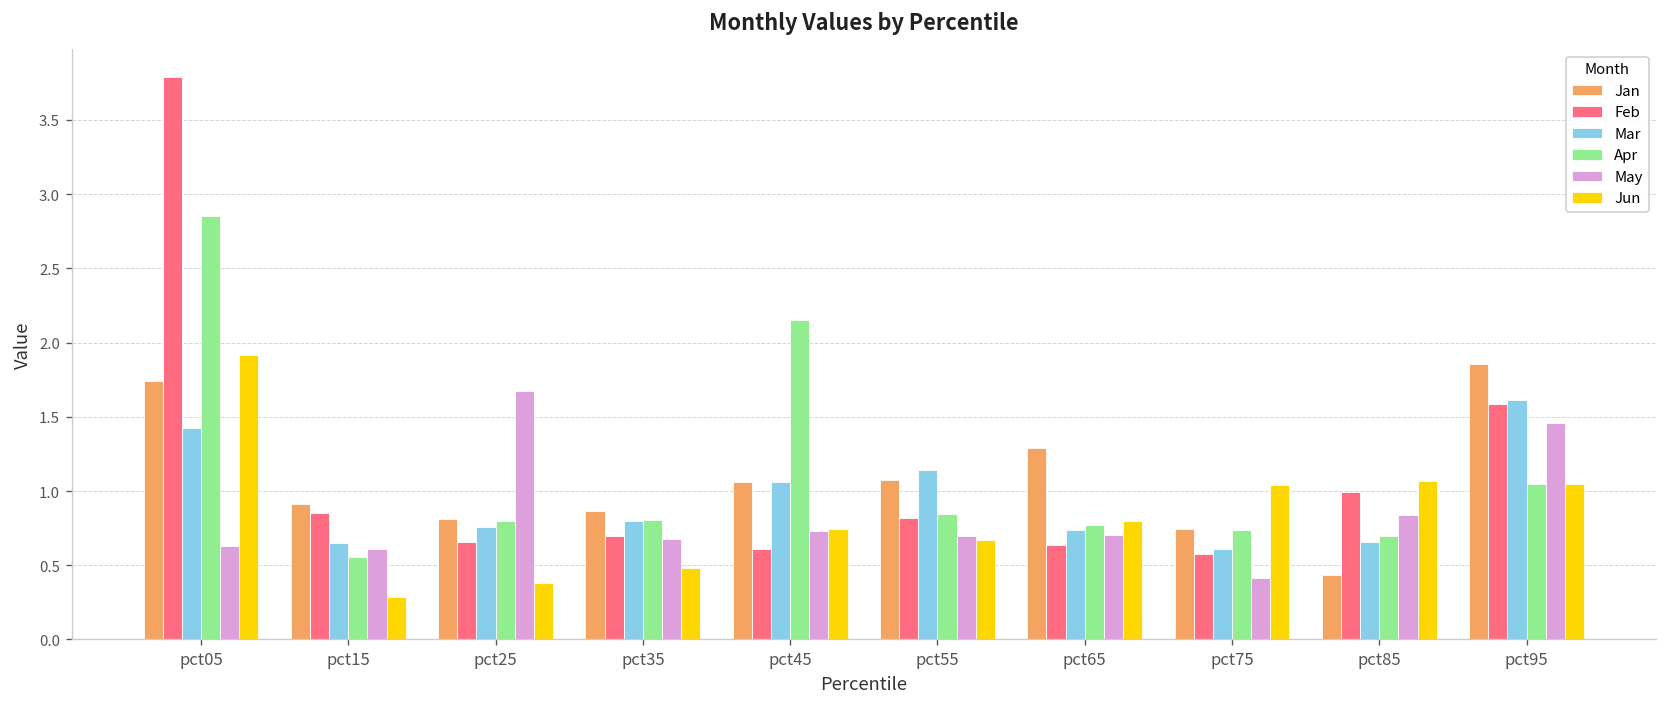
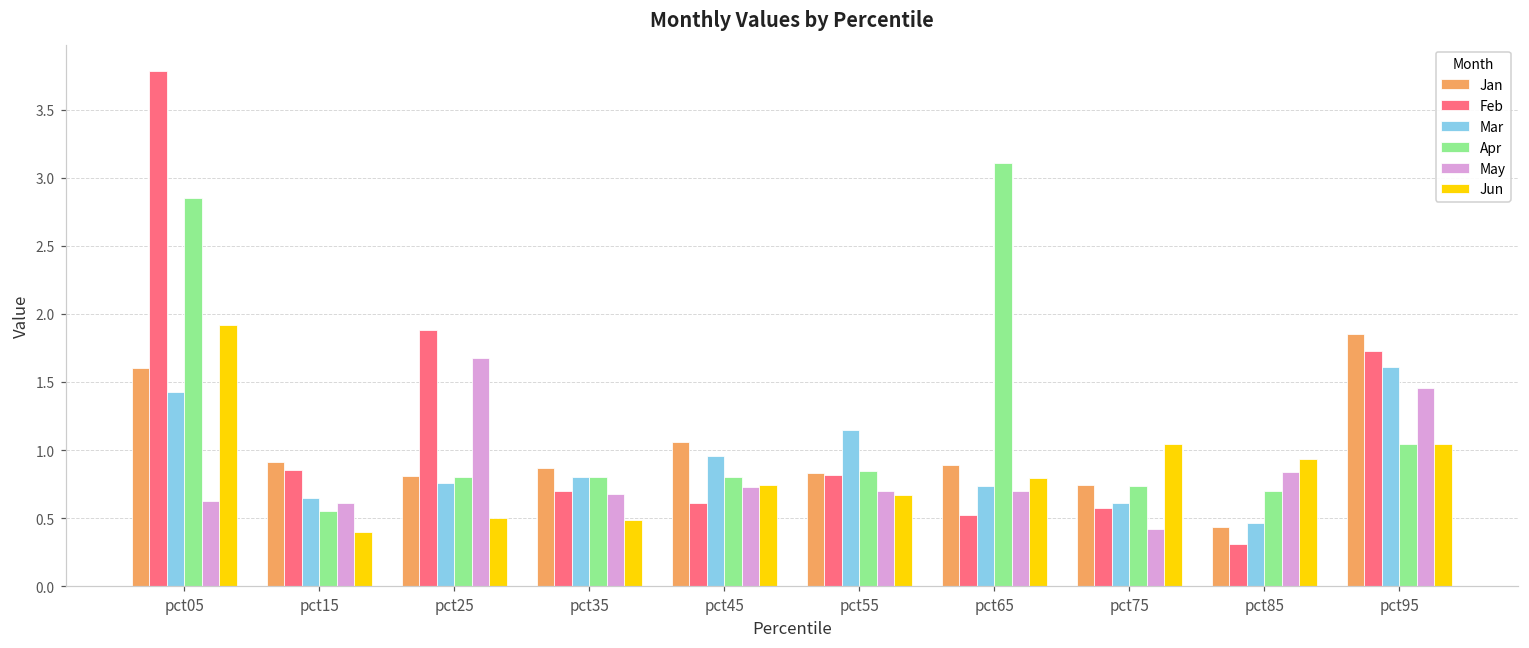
  {
    "Jan": {
-     "pct05": 1.74,
+     "pct05": 1.60,
      "pct15": 0.91,
      "pct25": 0.81,
      "pct35": 0.87,
      "pct45": 1.06,
-     "pct55": 1.07,
-     "pct65": 1.29,
+     "pct55": 0.83,
+     "pct65": 0.89,
      "pct75": 0.74,
      "pct85": 0.44,
      "pct95": 1.85
    },
    "Feb": {
      "pct05": 3.79,
      "pct15": 0.85,
-     "pct25": 0.66,
+     "pct25": 1.89,
      "pct35": 0.70,
      "pct45": 0.61,
      "pct55": 0.82,
-     "pct65": 0.63,
+     "pct65": 0.52,
      "pct75": 0.57,
-     "pct85": 0.99,
-     "pct95": 1.59
+     "pct85": 0.31,
+     "pct95": 1.72
    },
    "Mar": {
      "pct05": 1.43,
      "pct15": 0.65,
      "pct25": 0.76,
      "pct35": 0.80,
-     "pct45": 1.06,
+     "pct45": 0.96,
      "pct55": 1.14,
      "pct65": 0.74,
      "pct75": 0.61,
-     "pct85": 0.66,
+     "pct85": 0.46,
      "pct95": 1.61
    },
    "Apr": {
      "pct05": 2.85,
      "pct15": 0.55,
      "pct25": 0.80,
      "pct35": 0.80,
-     "pct45": 2.15,
+     "pct45": 0.80,
      "pct55": 0.84,
-     "pct65": 0.77,
+     "pct65": 3.11,
      "pct75": 0.74,
      "pct85": 0.70,
      "pct95": 1.04
    },
    "May": {
      "pct05": 0.63,
      "pct15": 0.61,
      "pct25": 1.68,
      "pct35": 0.68,
      "pct45": 0.73,
      "pct55": 0.70,
      "pct65": 0.70,
      "pct75": 0.42,
      "pct85": 0.84,
      "pct95": 1.46
    },
    "Jun": {
      "pct05": 1.92,
-     "pct15": 0.29,
-     "pct25": 0.38,
+     "pct15": 0.40,
+     "pct25": 0.50,
      "pct35": 0.48,
      "pct45": 0.74,
      "pct55": 0.67,
      "pct65": 0.80,
      "pct75": 1.04,
-     "pct85": 1.07,
+     "pct85": 0.93,
      "pct95": 1.04
    }
  }
